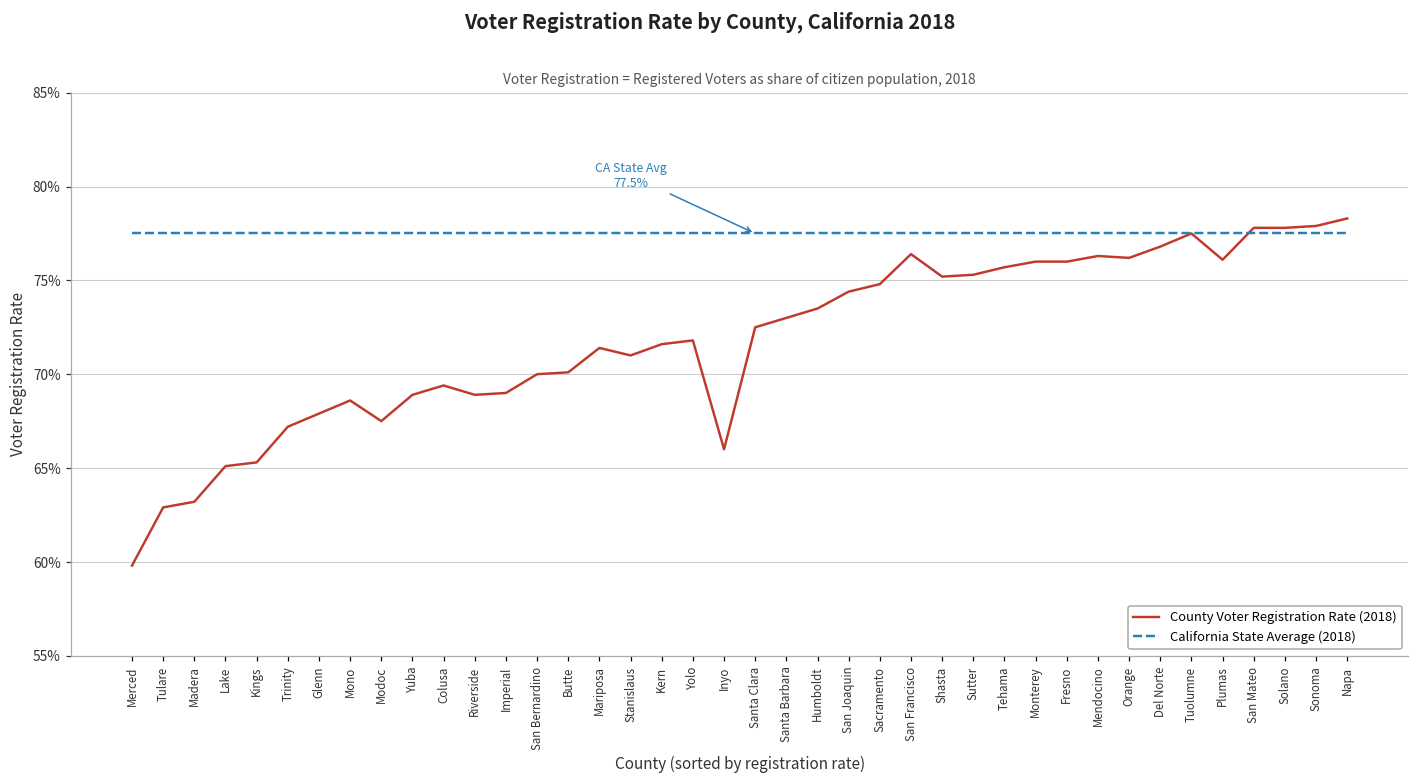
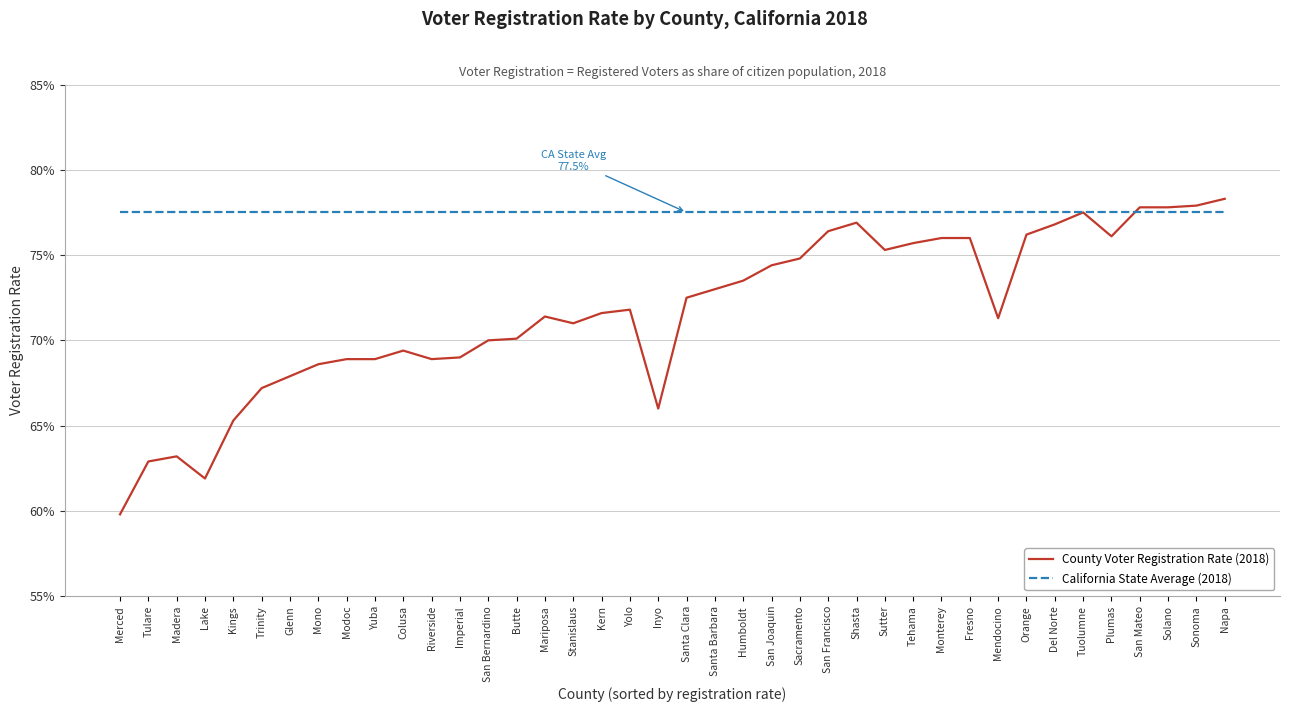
  {
    "County Voter Registration Rate (2018)": {
      "Merced": "59.8%",
      "Tulare": "62.9%",
      "Madera": "63.2%",
-     "Lake": "65.1%",
+     "Lake": "61.9%",
      "Kings": "65.3%",
      "Trinity": "67.2%",
      "Glenn": "67.9%",
      "Mono": "68.6%",
-     "Modoc": "67.5%",
+     "Modoc": "68.9%",
      "Yuba": "68.9%",
      "Colusa": "69.4%",
      "Riverside": "68.9%",
      "Imperial": "69.0%",
      "San Bernardino": "70.0%",
      "Butte": "70.1%",
      "Mariposa": "71.4%",
      "Stanislaus": "71.0%",
      "Kern": "71.6%",
      "Yolo": "71.8%",
      "Inyo": "66.0%",
      "Santa Clara": "72.5%",
      "Santa Barbara": "73.0%",
      "Humboldt": "73.5%",
      "San Joaquin": "74.4%",
      "Sacramento": "74.8%",
      "San Francisco": "76.4%",
-     "Shasta": "75.2%",
+     "Shasta": "76.9%",
      "Sutter": "75.3%",
      "Tehama": "75.7%",
      "Monterey": "76.0%",
      "Fresno": "76.0%",
-     "Mendocino": "76.3%",
+     "Mendocino": "71.3%",
      "Orange": "76.2%",
      "Del Norte": "76.8%",
      "Plumas": "76.1%",
      "San Mateo": "77.8%",
      "Solano": "77.8%",
      "Sonoma": "77.9%",
      "Napa": "78.3%"
    },
    "California State Average (2018)": {
      "Merced": "77.5%",
      "Tulare": "77.5%",
      "Madera": "77.5%",
      "Lake": "77.5%",
      "Kings": "77.5%",
      "Trinity": "77.5%",
      "Glenn": "77.5%",
      "Mono": "77.5%",
      "Modoc": "77.5%",
      "Yuba": "77.5%",
      "Colusa": "77.5%",
      "Riverside": "77.5%",
      "Imperial": "77.5%",
      "San Bernardino": "77.5%",
      "Butte": "77.5%",
      "Santa Clara": "77.5%",
      "Santa Barbara": "77.5%",
      "Humboldt": "77.5%",
      "San Joaquin": "77.5%",
      "Sacramento": "77.5%",
      "San Francisco": "77.5%",
      "Shasta": "77.5%",
      "Sutter": "77.5%",
      "Tehama": "77.5%",
      "Monterey": "77.5%",
      "Fresno": "77.5%",
      "Mendocino": "77.5%",
      "Orange": "77.5%",
      "Del Norte": "77.5%",
      "Plumas": "77.5%",
      "San Mateo": "77.5%",
      "Solano": "77.5%",
      "Sonoma": "77.5%",
      "Napa": "77.5%"
    }
  }
